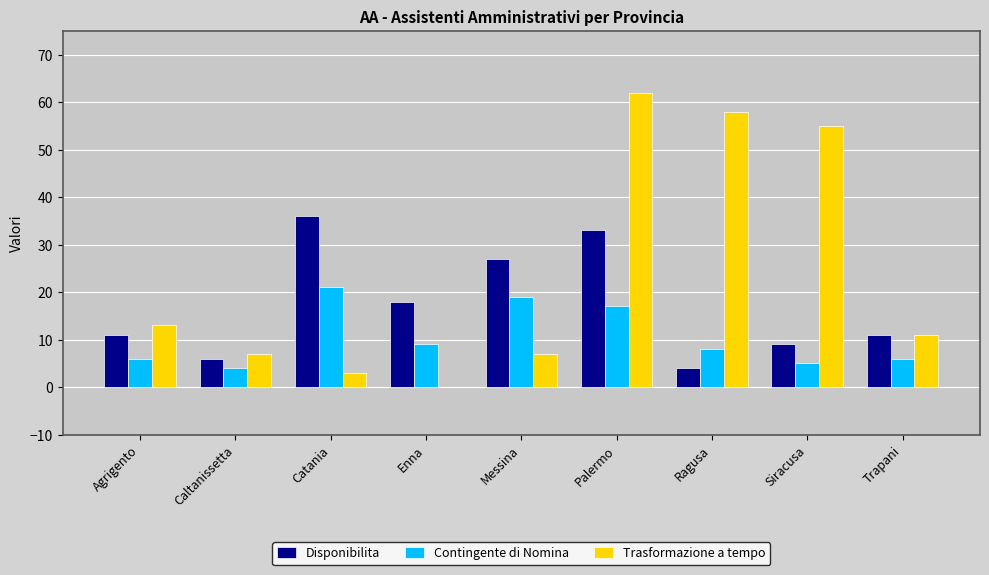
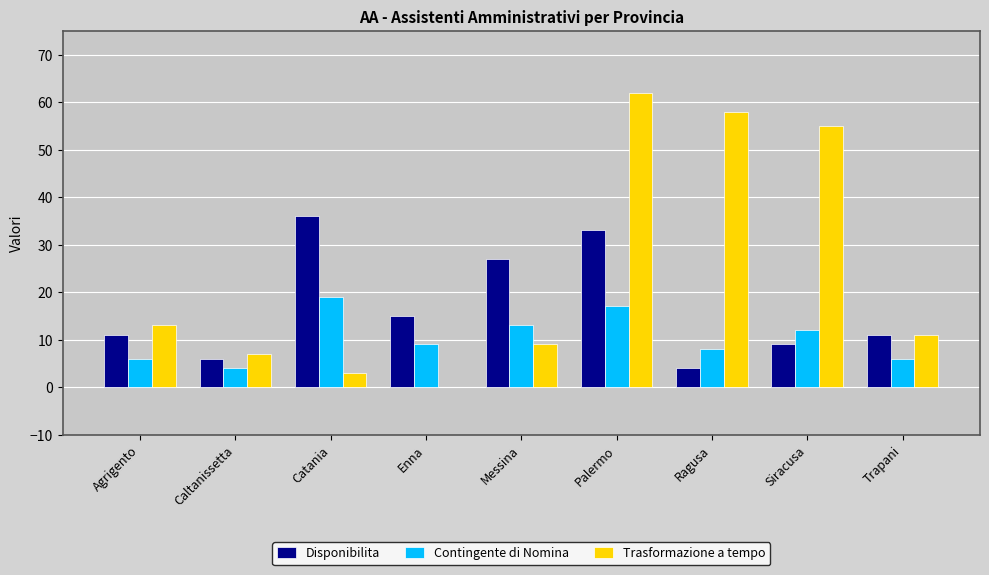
  {
    "Disponibilita": {
      "Agrigento": 11,
      "Caltanissetta": 6,
      "Catania": 36,
-     "Enna": 18,
+     "Enna": 15,
      "Messina": 27,
      "Palermo": 33,
      "Ragusa": 4,
      "Siracusa": 9,
      "Trapani": 11
    },
    "Contingente di Nomina": {
      "Agrigento": 6,
      "Caltanissetta": 4,
-     "Catania": 21,
+     "Catania": 19,
      "Enna": 9,
-     "Messina": 19,
+     "Messina": 13,
      "Palermo": 17,
      "Ragusa": 8,
-     "Siracusa": 5,
+     "Siracusa": 12,
      "Trapani": 6
    },
    "Trasformazione a tempo": {
      "Agrigento": 13,
      "Caltanissetta": 7,
      "Catania": 3,
      "Enna": 0,
-     "Messina": 7,
+     "Messina": 9,
      "Palermo": 62,
      "Ragusa": 58,
      "Siracusa": 55,
      "Trapani": 11
    }
  }
